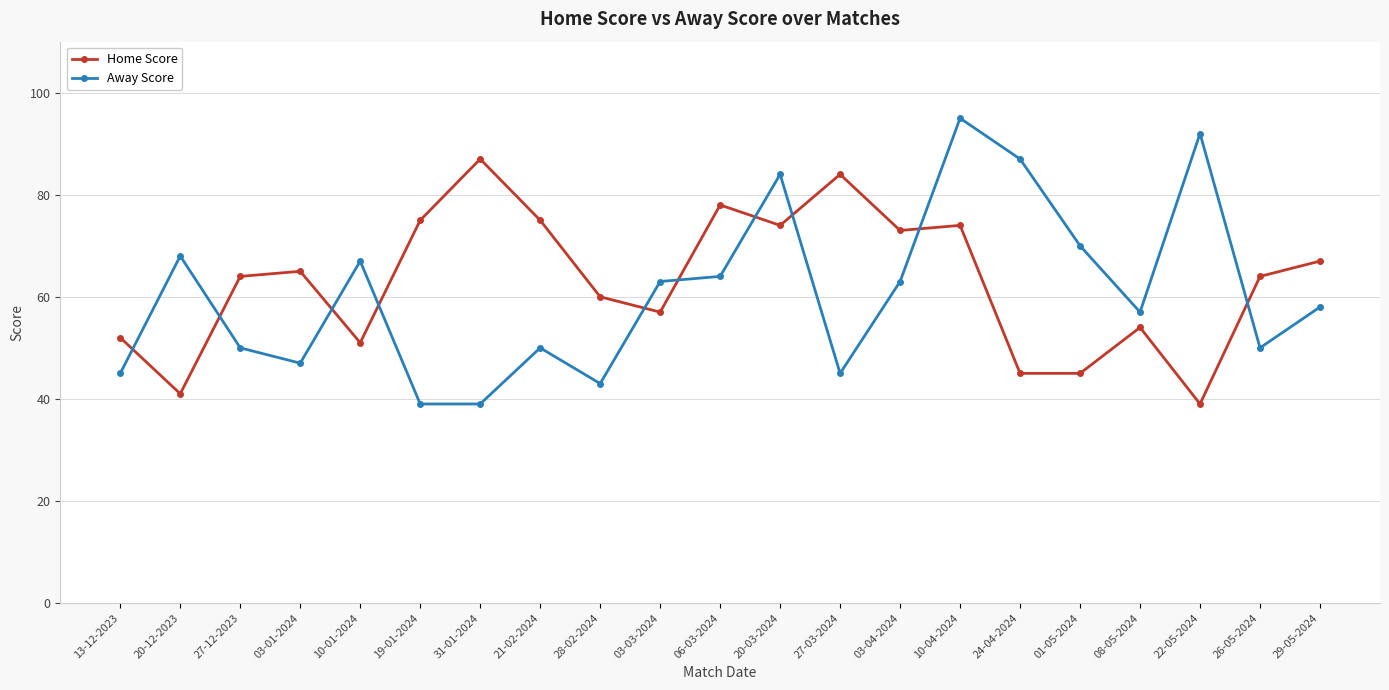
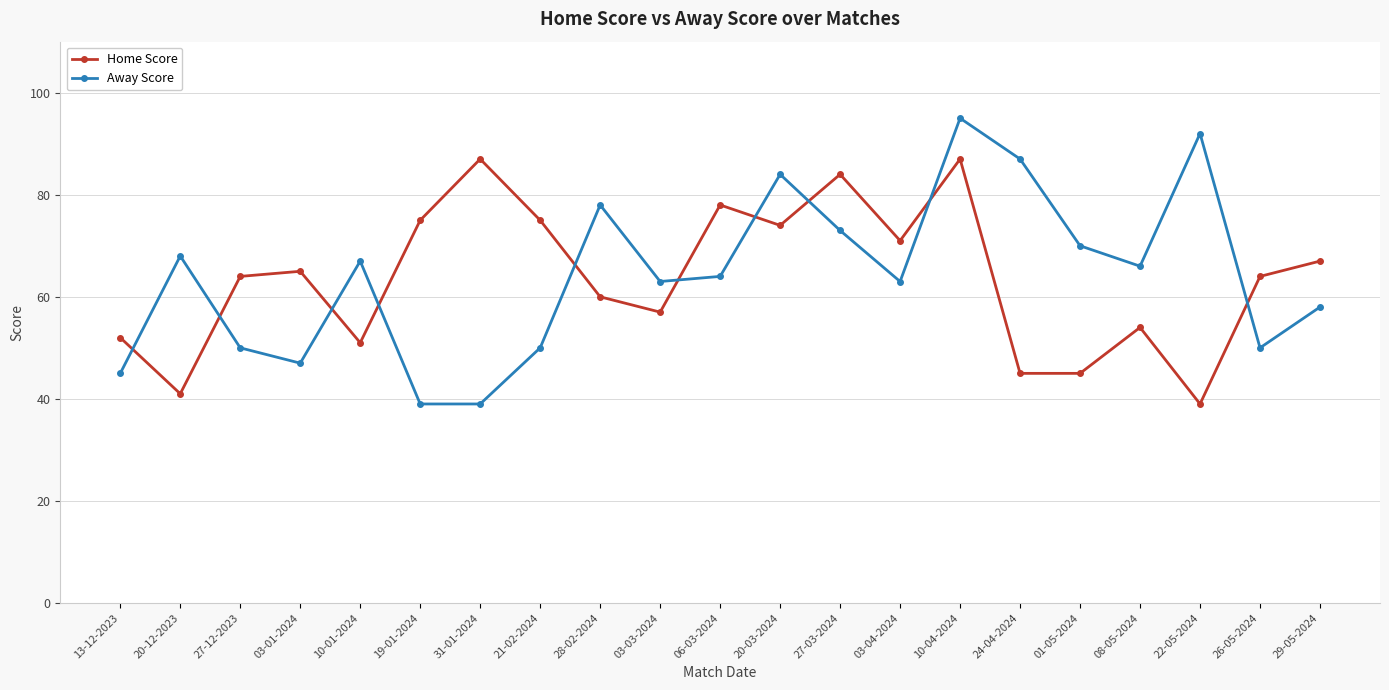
  {
    "Home Score": {
      "13-12-2023": 52,
      "20-12-2023": 41,
      "27-12-2023": 64,
      "03-01-2024": 65,
      "10-01-2024": 51,
      "19-01-2024": 75,
      "31-01-2024": 87,
      "21-02-2024": 75,
      "28-02-2024": 60,
      "03-03-2024": 57,
      "06-03-2024": 78,
      "20-03-2024": 74,
      "27-03-2024": 84,
-     "03-04-2024": 73,
-     "10-04-2024": 74,
+     "03-04-2024": 71,
+     "10-04-2024": 87,
      "24-04-2024": 45,
      "01-05-2024": 45,
      "08-05-2024": 54,
      "22-05-2024": 39,
      "26-05-2024": 64,
      "29-05-2024": 67
    },
    "Away Score": {
      "13-12-2023": 45,
      "20-12-2023": 68,
      "27-12-2023": 50,
      "03-01-2024": 47,
      "10-01-2024": 67,
      "19-01-2024": 39,
      "31-01-2024": 39,
      "21-02-2024": 50,
-     "28-02-2024": 43,
+     "28-02-2024": 78,
      "03-03-2024": 63,
      "06-03-2024": 64,
      "20-03-2024": 84,
-     "27-03-2024": 45,
+     "27-03-2024": 73,
      "03-04-2024": 63,
      "10-04-2024": 95,
      "24-04-2024": 87,
      "01-05-2024": 70,
-     "08-05-2024": 57,
+     "08-05-2024": 66,
      "22-05-2024": 92,
      "26-05-2024": 50,
      "29-05-2024": 58
    }
  }
